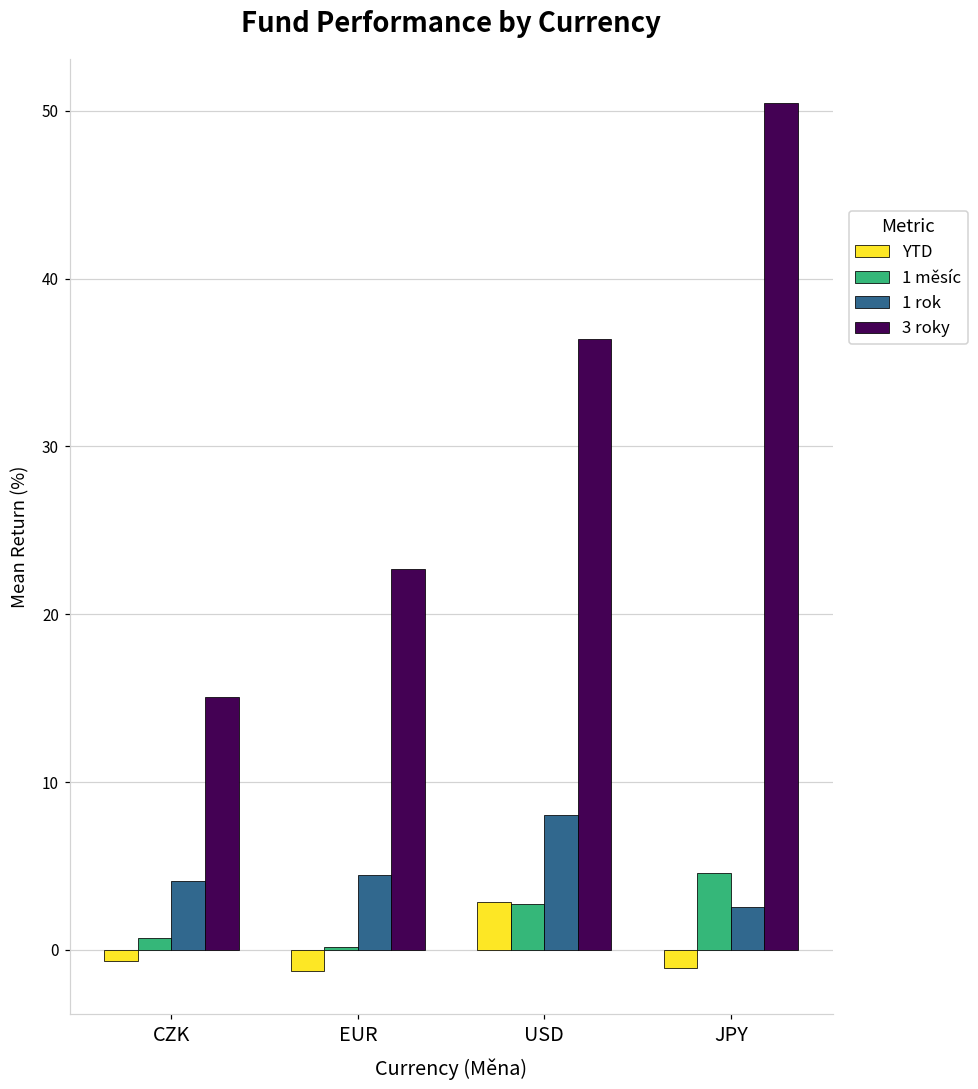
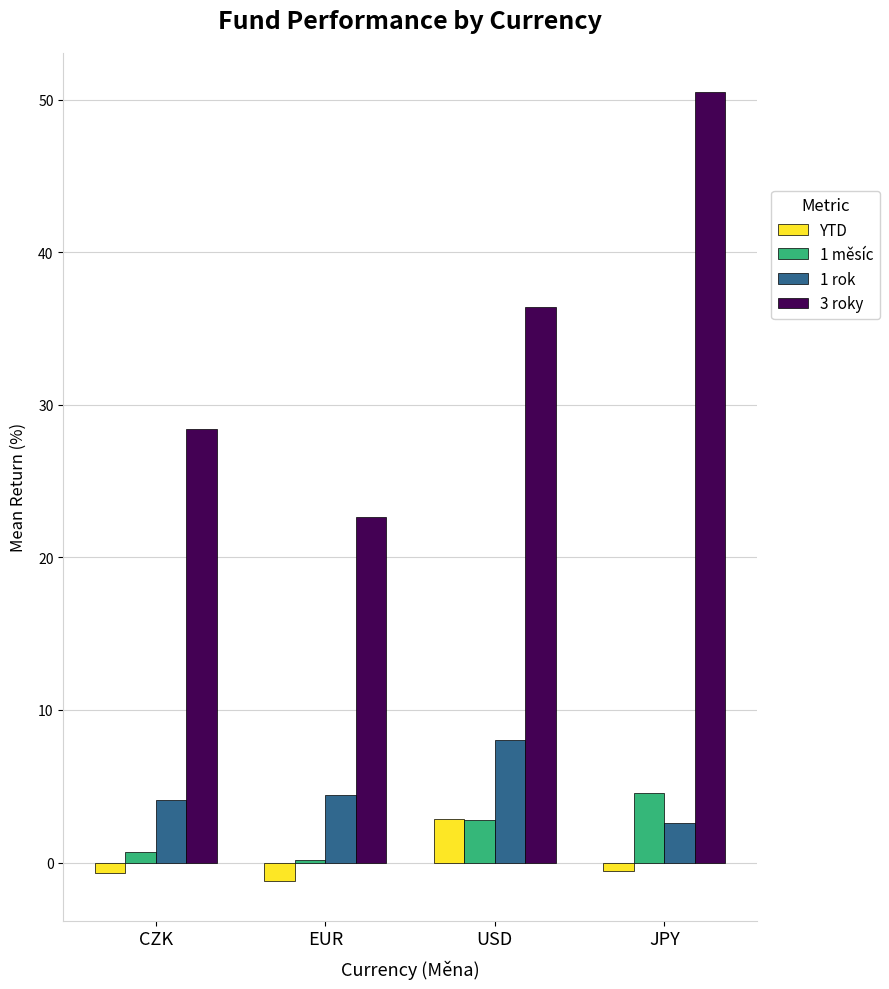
  {
    "YTD": {
      "CZK": -0.7,
      "EUR": -1.2,
      "USD": 2.9,
-     "JPY": -1.1
+     "JPY": -0.5
    },
    "1 měsíc": {
      "CZK": 0.7,
      "EUR": 0.2,
      "USD": 2.8,
      "JPY": 4.6
    },
    "1 rok": {
      "CZK": 4.1,
      "EUR": 4.5,
      "USD": 8.0,
      "JPY": 2.6
    },
    "3 roky": {
-     "CZK": 15.1,
+     "CZK": 28.5,
      "EUR": 22.7,
      "USD": 36.4,
      "JPY": 50.5
    }
  }
